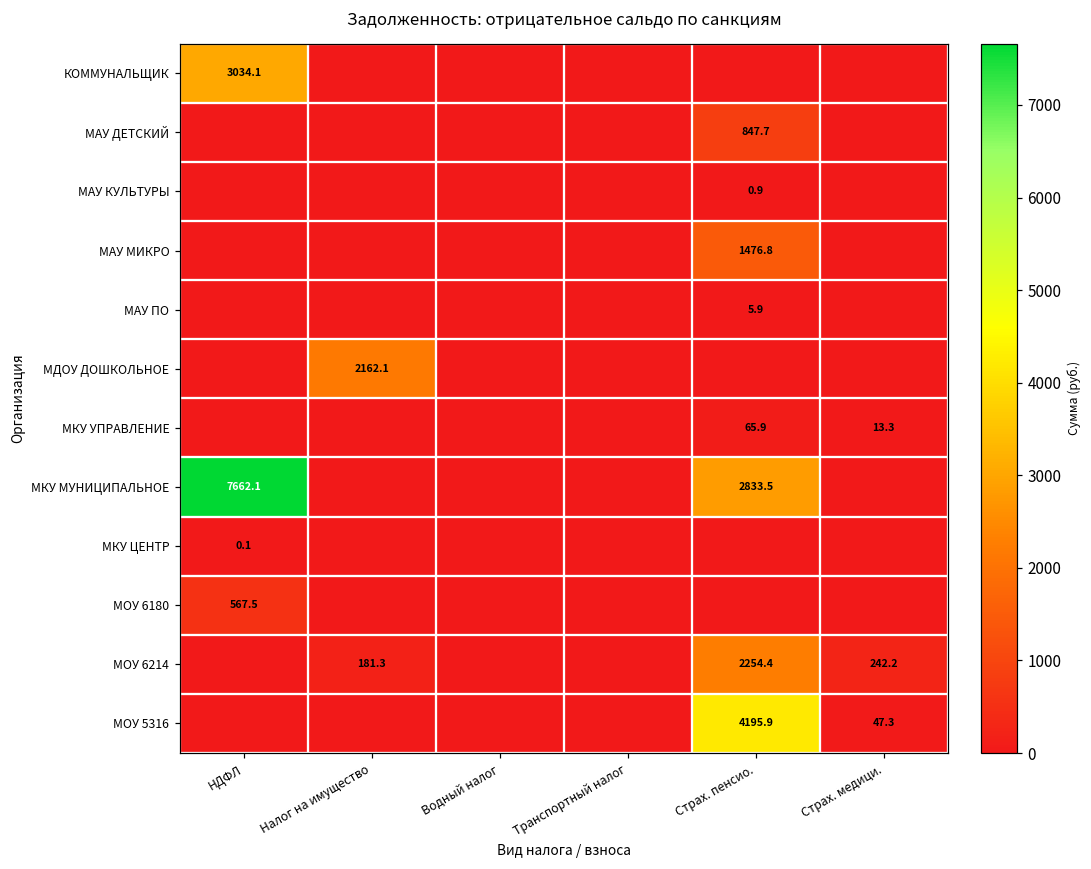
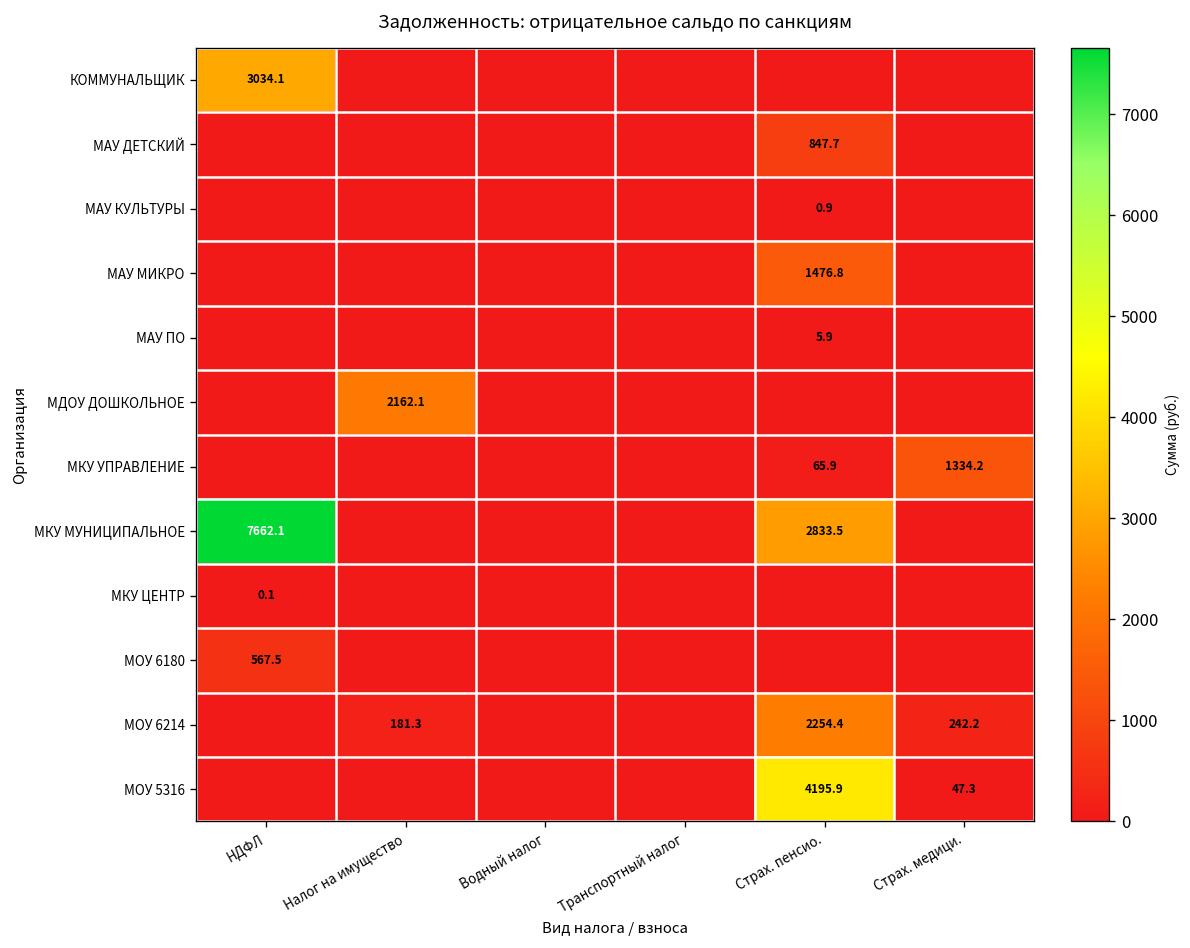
  {
    "КОММУНАЛЬЩИК": {
      "НДФЛ": 3034.1
    },
    "МАУ ДЕТСКИЙ": {
      "Страх. пенсио.": 847.7
    },
    "МАУ КУЛЬТУРЫ": {
      "Страх. пенсио.": 0.9
    },
    "МАУ МИКРО": {
      "Страх. пенсио.": 1476.8
    },
    "МАУ ПО": {
      "Страх. пенсио.": 5.9
    },
    "МДОУ ДОШКОЛЬНОЕ": {
      "Налог на имущество": 2162.1
    },
    "МКУ УПРАВЛЕНИЕ": {
      "Страх. пенсио.": 65.9,
-     "Страх. медици.": 13.3
+     "Страх. медици.": 1334.2
    },
    "МКУ МУНИЦИПАЛЬНОЕ": {
      "НДФЛ": 7662.1,
      "Страх. пенсио.": 2833.5
    },
    "МКУ ЦЕНТР": {
      "НДФЛ": 0.1
    },
    "МОУ 6180": {
      "НДФЛ": 567.5
    },
    "МОУ 6214": {
      "Налог на имущество": 181.3,
      "Страх. пенсио.": 2254.4,
      "Страх. медици.": 242.2
    },
    "МОУ 5316": {
      "Страх. пенсио.": 4195.9,
      "Страх. медици.": 47.3
    }
  }
